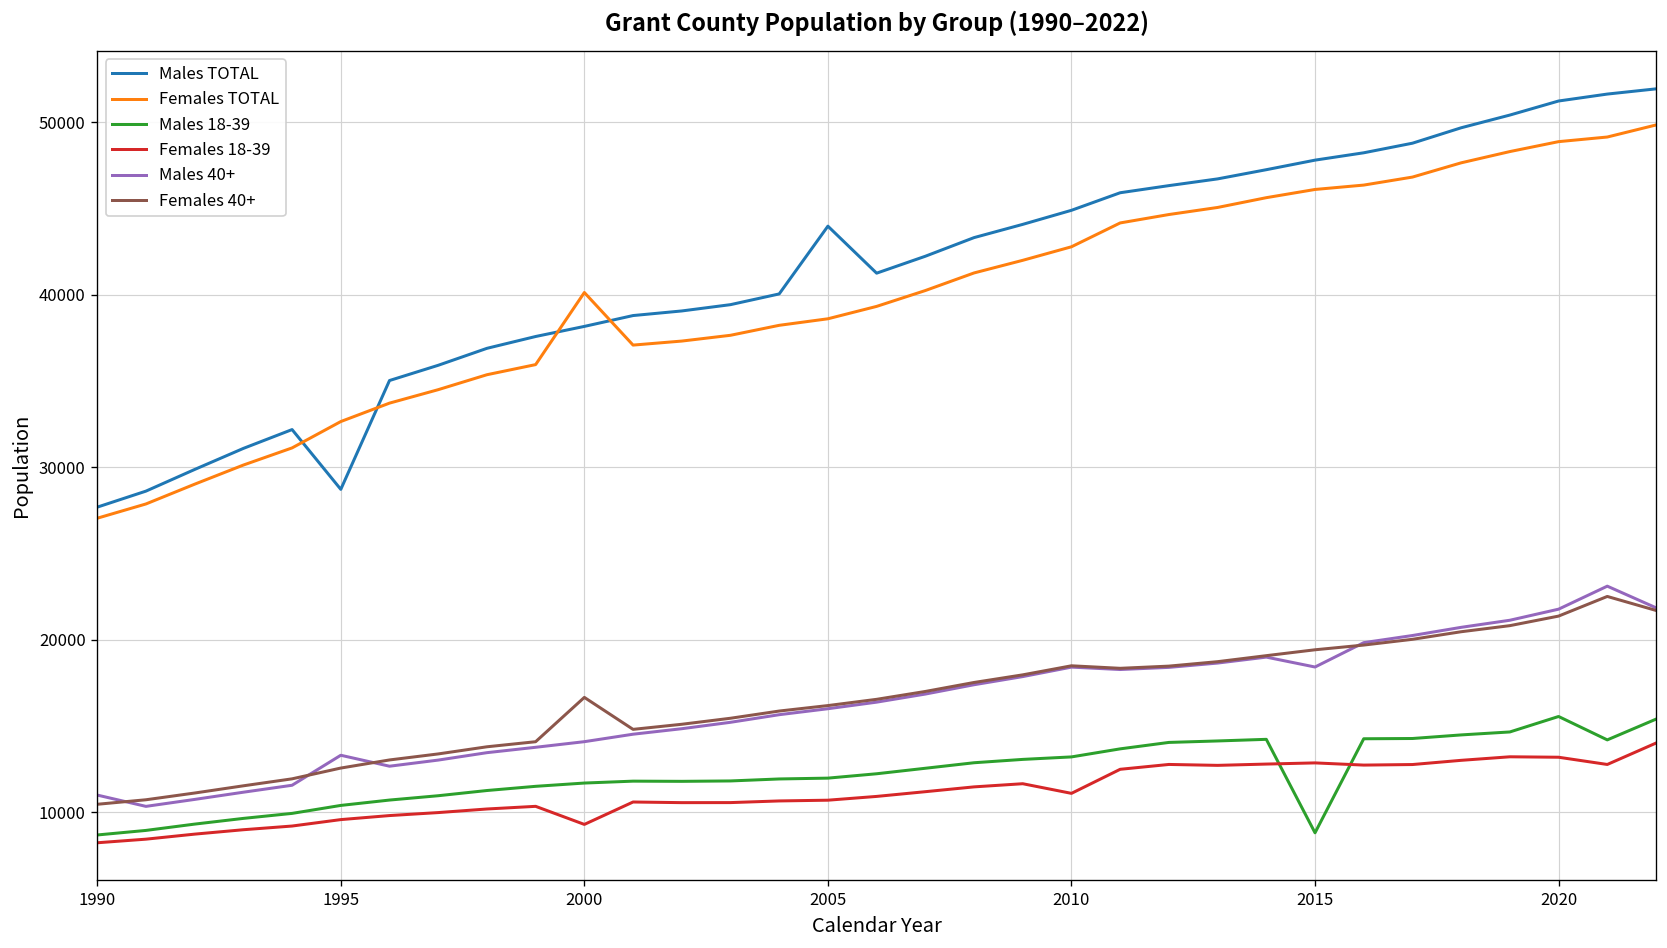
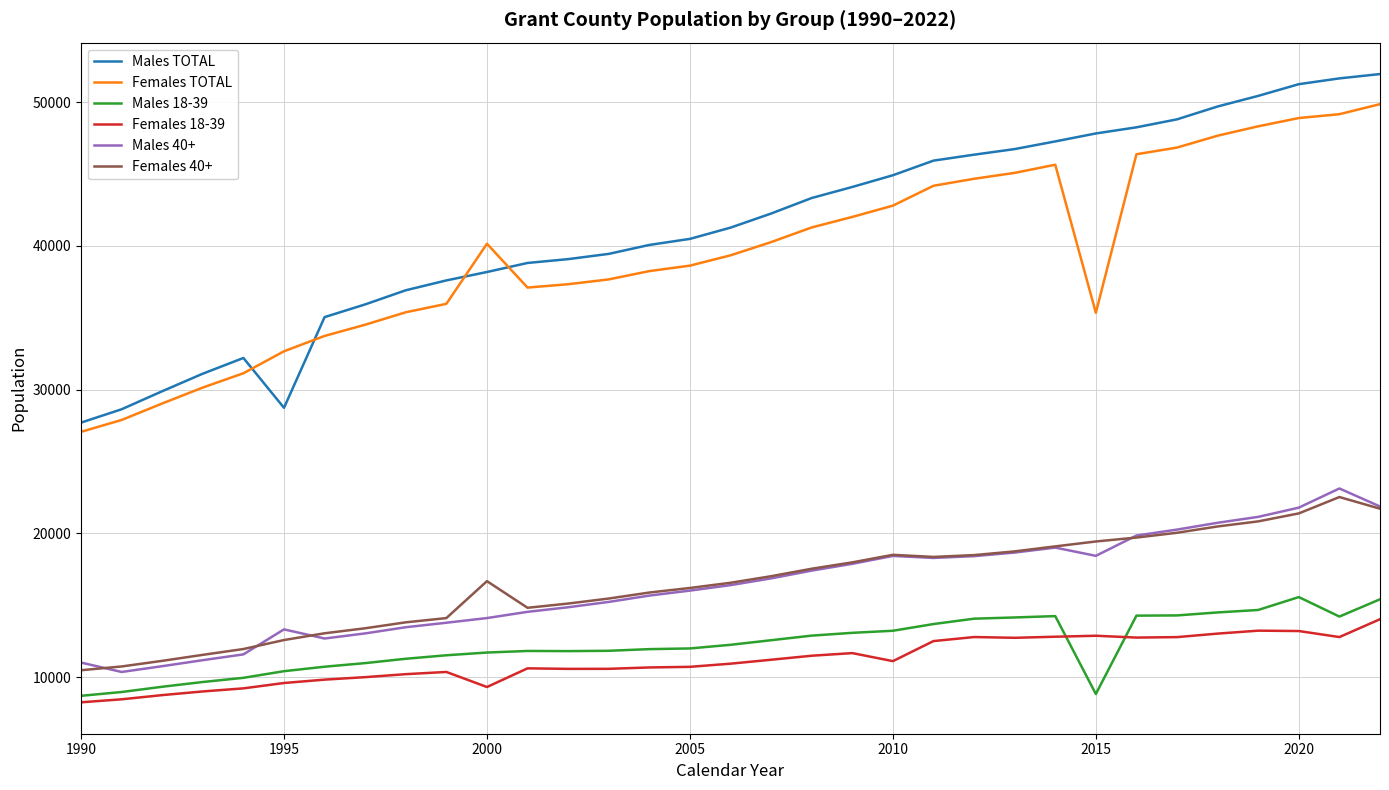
  {
    "Males TOTAL": {
      "1990": 27700,
      "1995": 28700,
      "2000": 38200,
-     "2005": 44000,
+     "2005": 40500,
      "2010": 44900,
      "2015": 47800,
      "2020": 51200
    },
    "Females TOTAL": {
      "1990": 27100,
      "1995": 32700,
      "2000": 40100,
      "2005": 38600,
      "2010": 42800,
-     "2015": 46100,
+     "2015": 35300,
      "2020": 48900
    },
    "Males 18-39": {
      "1990": 8700,
      "1995": 10400,
      "2000": 11700,
      "2005": 12000,
      "2010": 13200,
      "2015": 8800,
      "2020": 15600
    },
    "Females 18-39": {
      "1990": 8200,
      "1995": 9600,
      "2000": 9300,
      "2005": 10700,
      "2010": 11100,
      "2015": 12900,
      "2020": 13200
    },
    "Males 40+": {
      "1990": 11000,
      "1995": 13300,
      "2000": 14100,
      "2005": 16000,
      "2015": 18400,
      "2020": 21800
    },
    "Females 40+": {
      "1990": 10500,
      "1995": 12600,
      "2000": 16700,
      "2005": 16200,
      "2015": 19400,
      "2020": 21400
    }
  }
